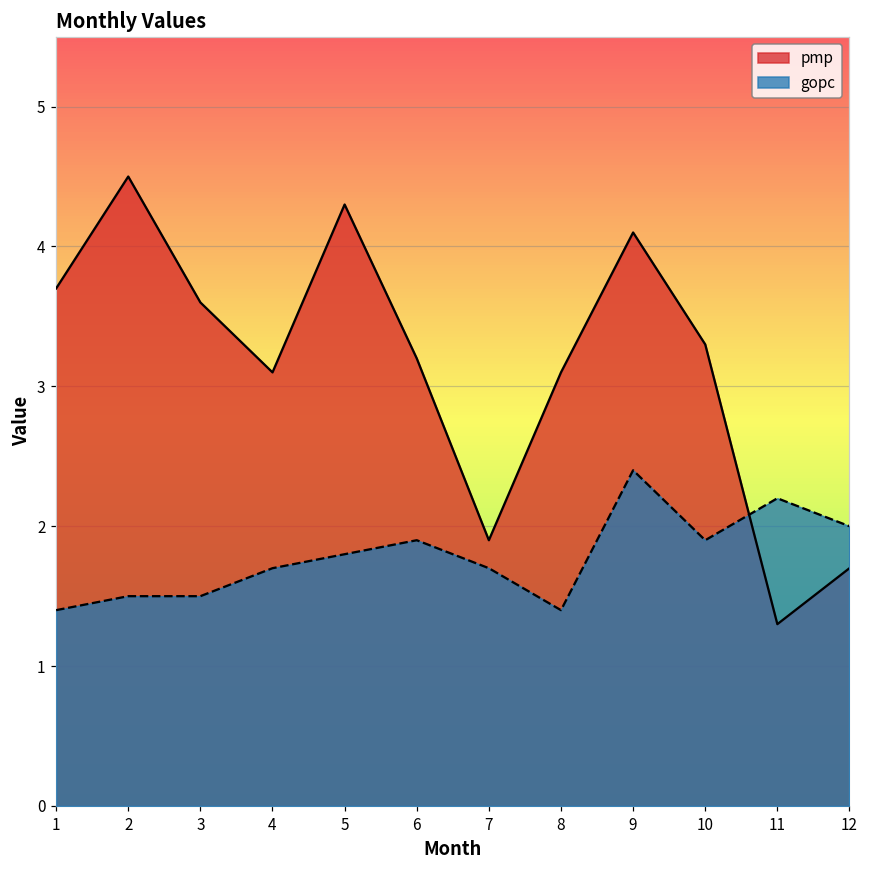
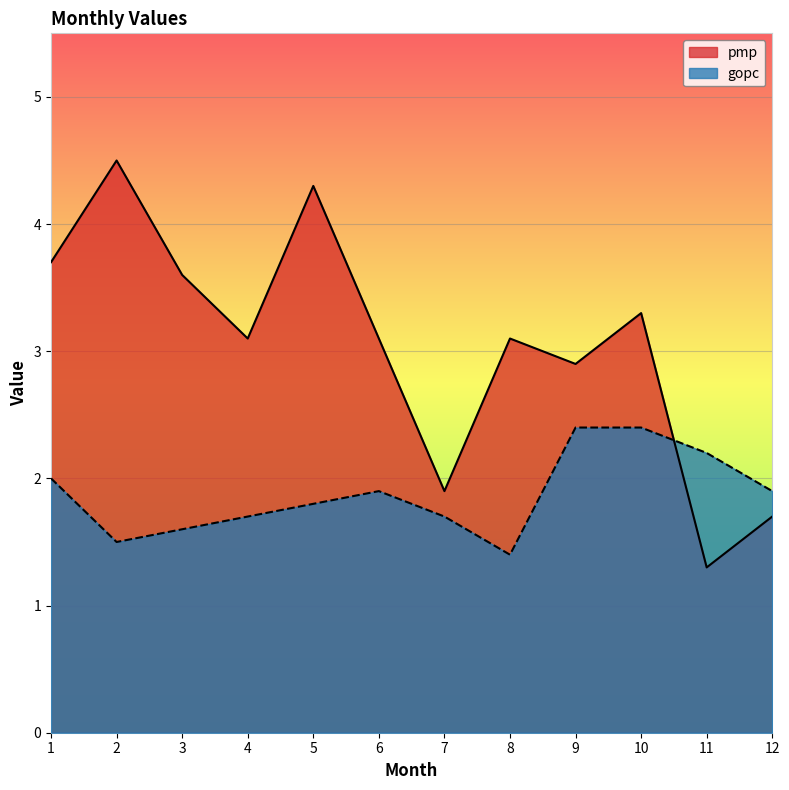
  {
    "pmp": {
      "1": 3.7,
      "2": 4.5,
      "3": 3.6,
      "4": 3.1,
      "5": 4.3,
-     "6": 3.2,
+     "6": 3.1,
      "7": 1.9,
      "8": 3.1,
-     "9": 4.1,
+     "9": 2.9,
      "10": 3.3,
      "11": 1.3,
      "12": 1.7
    },
    "gopc": {
-     "1": 1.4,
+     "1": 2.0,
      "2": 1.5,
-     "3": 1.5,
+     "3": 1.6,
      "4": 1.7,
      "5": 1.8,
      "6": 1.9,
      "7": 1.7,
      "8": 1.4,
      "9": 2.4,
-     "10": 1.9,
+     "10": 2.4,
      "11": 2.2,
-     "12": 2.0
+     "12": 1.9
    }
  }
